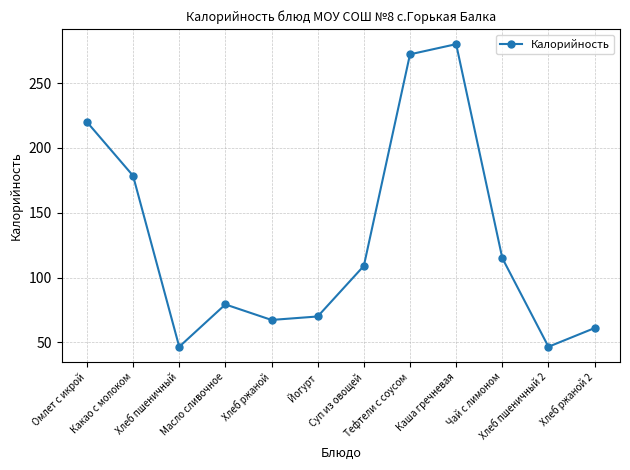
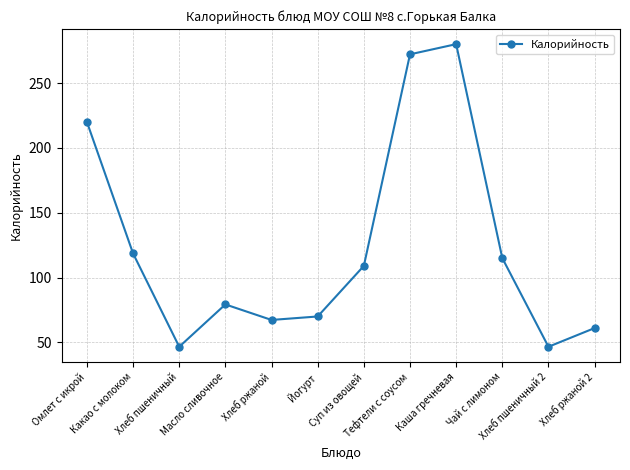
  {
    "Омлет с икрой": 220,
-   "Какао с молоком": 179,
+   "Какао с молоком": 119,
    "Хлеб пшеничный": 47,
    "Масло сливочное": 79,
    "Хлеб ржаной": 67,
    "Йогурт": 70,
    "Суп из овощей": 109,
    "Тефтели с соусом": 272,
    "Каша гречневая": 280,
    "Чай с лимоном": 115,
    "Хлеб пшеничный 2": 47,
    "Хлеб ржаной 2": 61
  }
